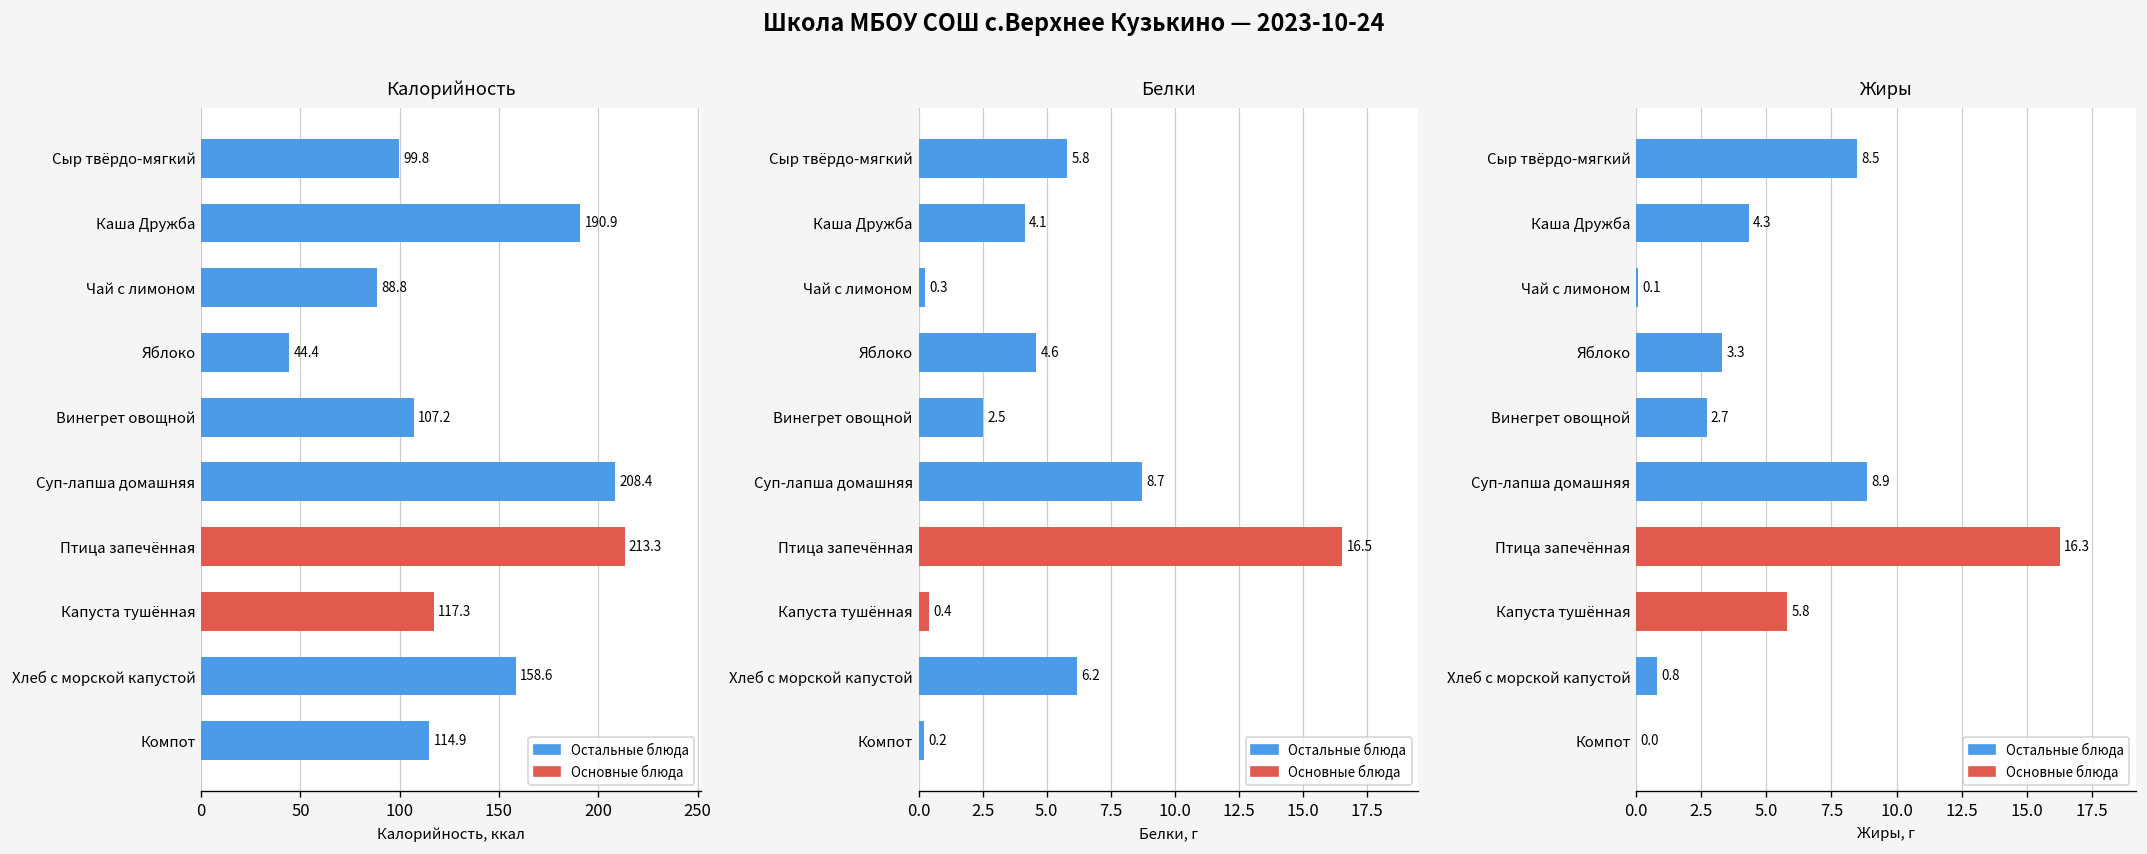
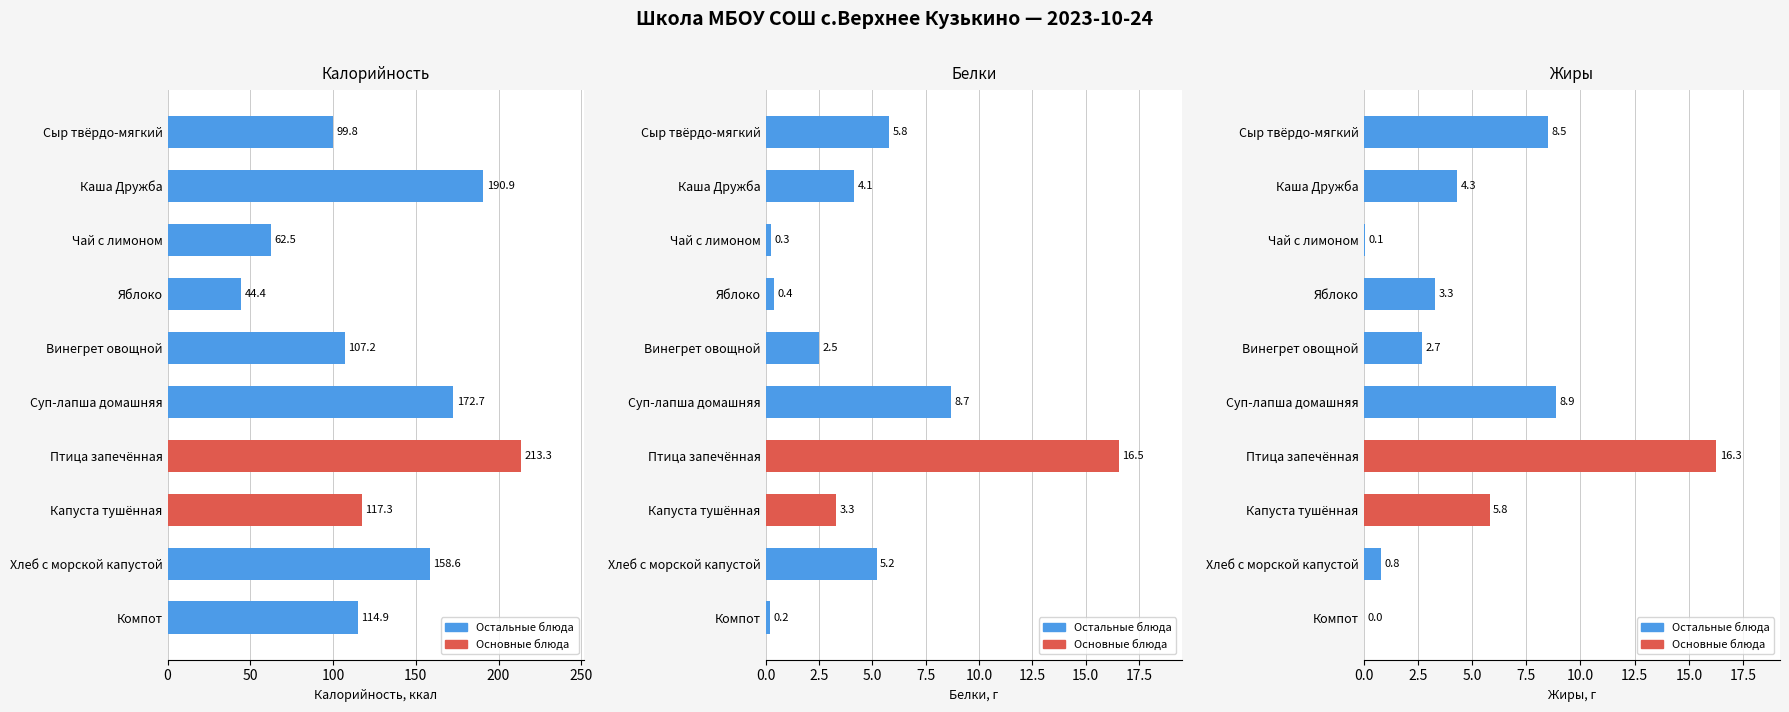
  {
    "Калорийность": {
      "Сыр твёрдо-мягкий": 99.8,
      "Каша Дружба": 190.9,
-     "Чай с лимоном": 88.8,
+     "Чай с лимоном": 62.5,
      "Яблоко": 44.4,
      "Винегрет овощной": 107.2,
-     "Суп-лапша домашняя": 208.4,
+     "Суп-лапша домашняя": 172.7,
      "Птица запечённая": 213.3,
      "Капуста тушённая": 117.3,
      "Хлеб с морской капустой": 158.6,
      "Компот": 114.9
    },
    "Белки": {
      "Сыр твёрдо-мягкий": 5.8,
      "Каша Дружба": 4.1,
      "Чай с лимоном": 0.3,
-     "Яблоко": 4.6,
+     "Яблоко": 0.4,
      "Винегрет овощной": 2.5,
      "Суп-лапша домашняя": 8.7,
      "Птица запечённая": 16.5,
-     "Капуста тушённая": 0.4,
-     "Хлеб с морской капустой": 6.2,
+     "Капуста тушённая": 3.3,
+     "Хлеб с морской капустой": 5.2,
      "Компот": 0.2
    },
    "Жиры": {
      "Сыр твёрдо-мягкий": 8.5,
      "Каша Дружба": 4.3,
      "Чай с лимоном": 0.1,
      "Яблоко": 3.3,
      "Винегрет овощной": 2.7,
      "Суп-лапша домашняя": 8.9,
      "Птица запечённая": 16.3,
      "Капуста тушённая": 5.8,
      "Хлеб с морской капустой": 0.8,
      "Компот": 0.0
    }
  }
